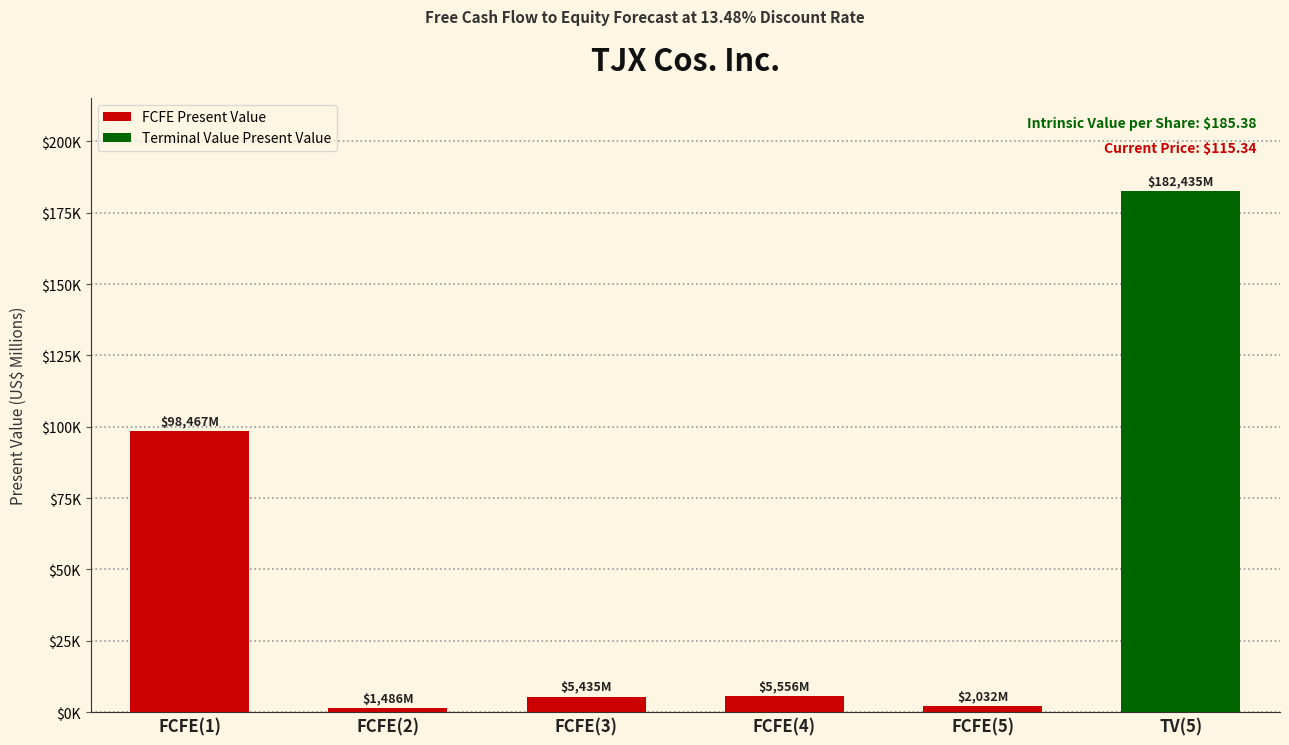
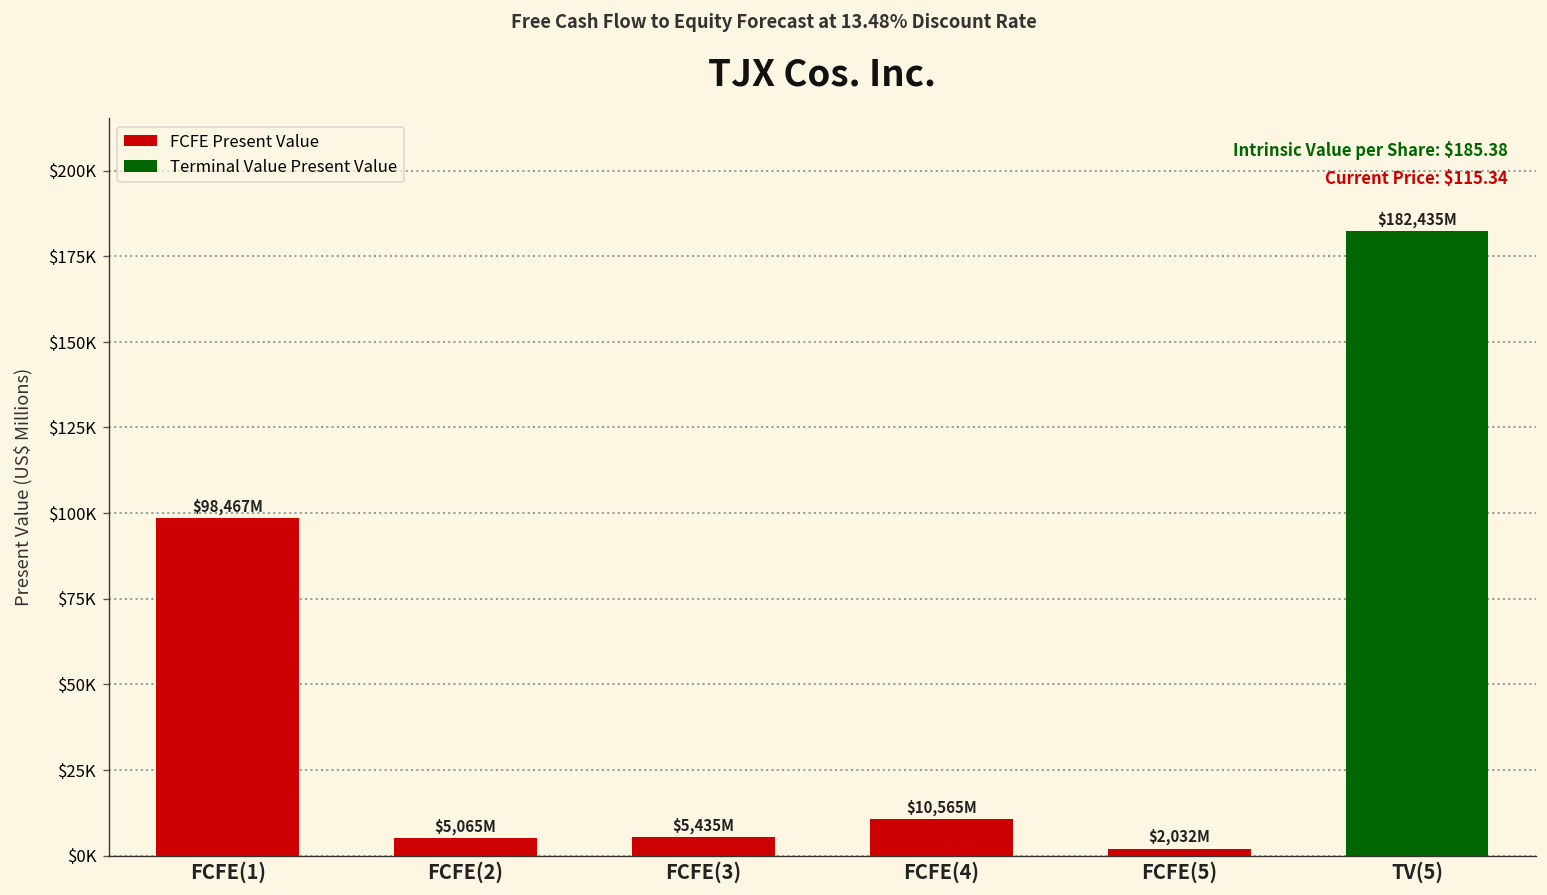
  {
    "FCFE(1)": "$98,467M",
-   "FCFE(2)": "$1,486M",
+   "FCFE(2)": "$5,065M",
    "FCFE(3)": "$5,435M",
-   "FCFE(4)": "$5,556M",
+   "FCFE(4)": "$10,565M",
    "FCFE(5)": "$2,032M",
    "TV(5)": "$182,435M"
  }
